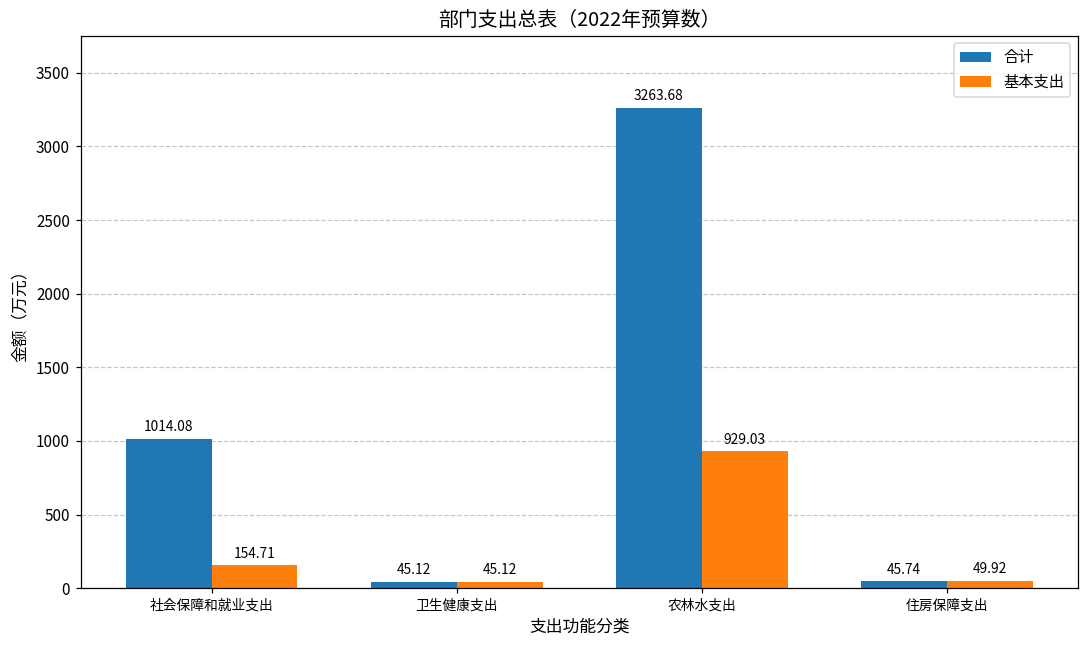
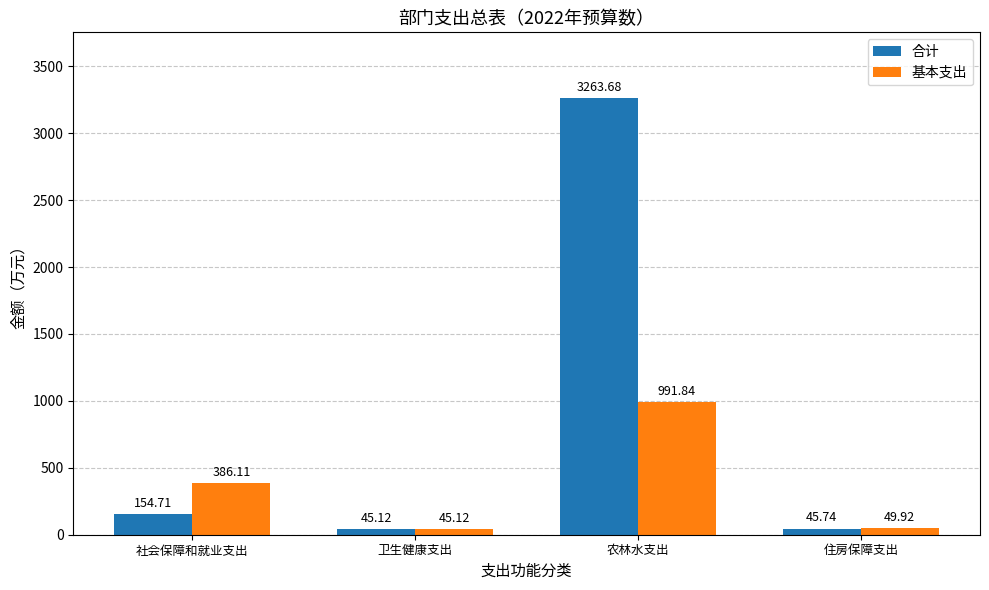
  {
    "合计": {
-     "社会保障和就业支出": 1014.08,
+     "社会保障和就业支出": 154.71,
      "卫生健康支出": 45.12,
      "农林水支出": 3263.68,
      "住房保障支出": 45.74
    },
    "基本支出": {
-     "社会保障和就业支出": 154.71,
+     "社会保障和就业支出": 386.11,
      "卫生健康支出": 45.12,
-     "农林水支出": 929.03,
+     "农林水支出": 991.84,
      "住房保障支出": 49.92
    }
  }
